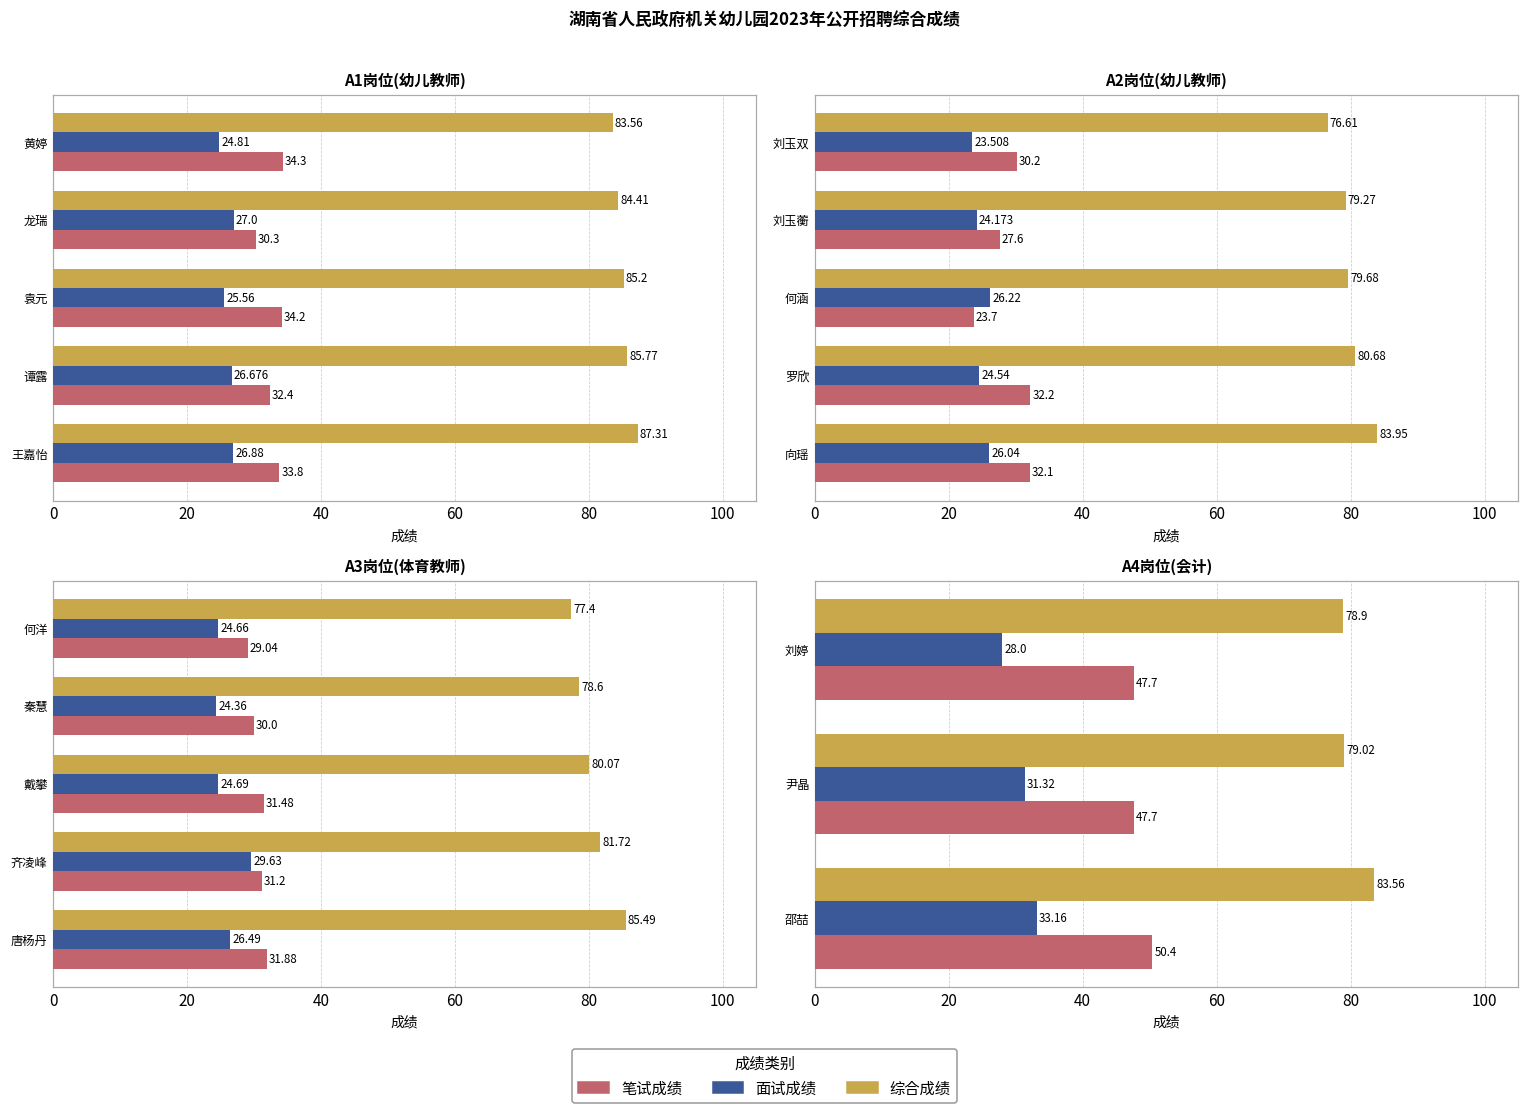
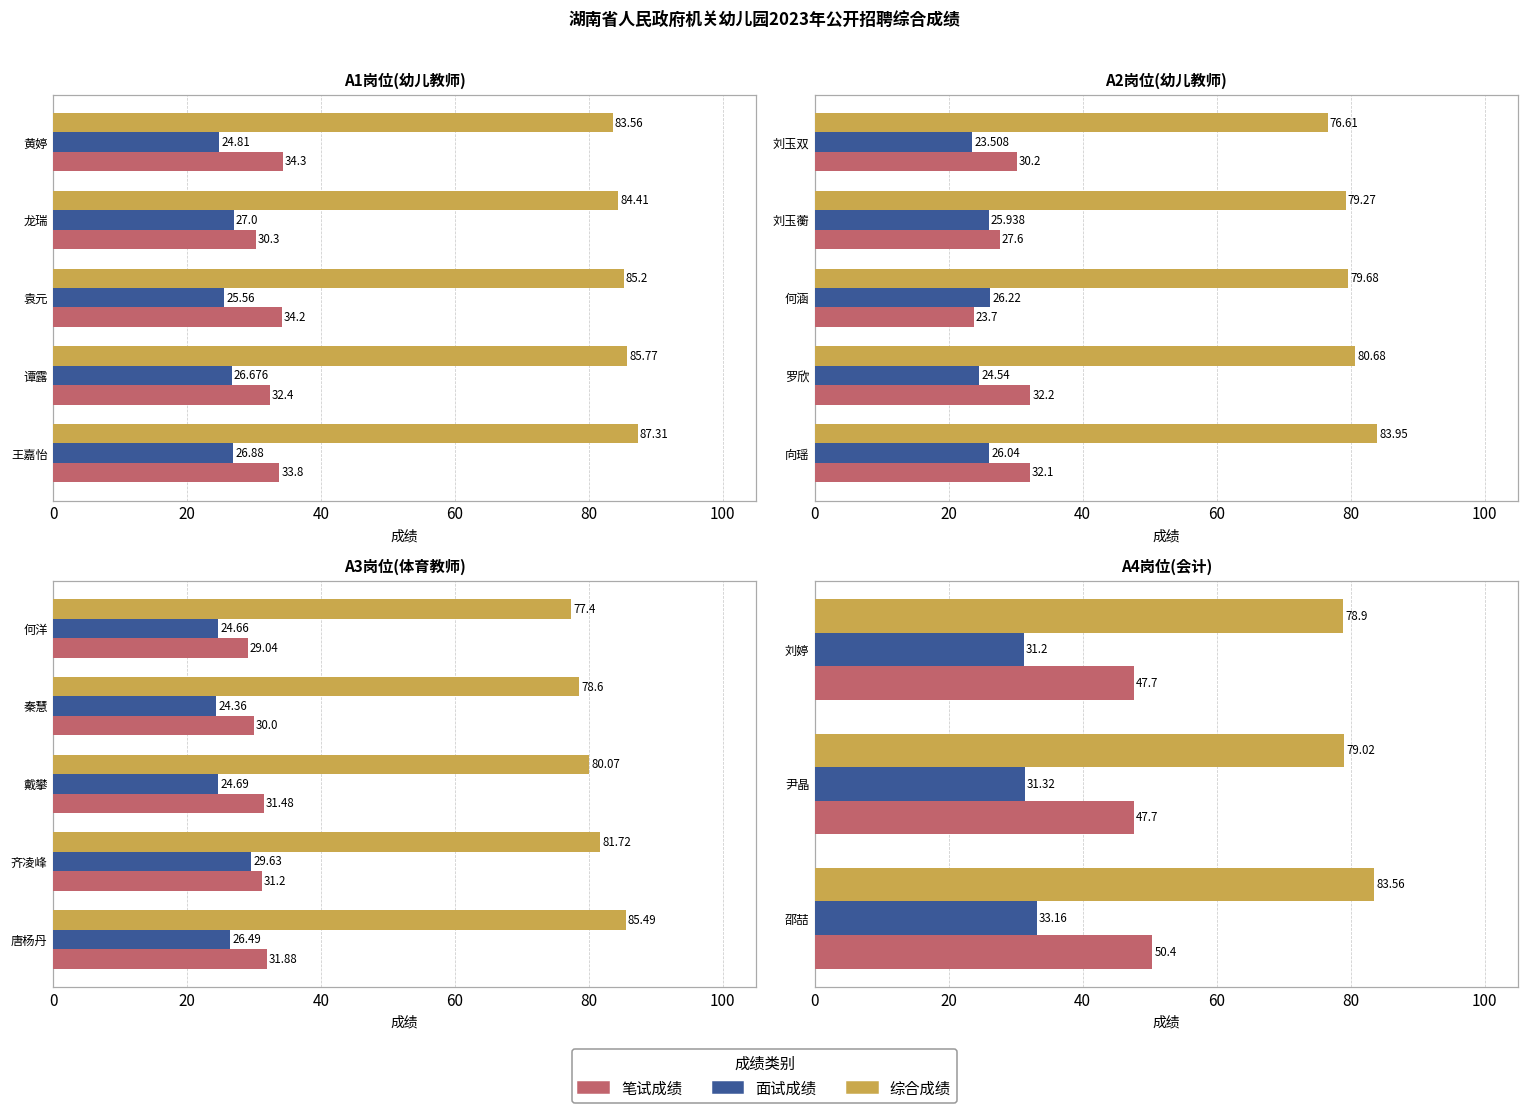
  {
    "A1岗位(幼儿教师)": {
      "综合成绩": {
        "黄婷": 83.56,
        "龙瑞": 84.41,
        "袁元": 85.2,
        "谭露": 85.77,
        "王嘉怡": 87.31
      },
      "面试成绩": {
        "黄婷": 24.81,
        "龙瑞": 27.0,
        "袁元": 25.56,
        "谭露": 26.676,
        "王嘉怡": 26.88
      },
      "笔试成绩": {
        "黄婷": 34.3,
        "龙瑞": 30.3,
        "袁元": 34.2,
        "谭露": 32.4,
        "王嘉怡": 33.8
      }
    },
    "A2岗位(幼儿教师)": {
      "综合成绩": {
        "刘玉双": 76.61,
        "刘玉蘅": 79.27,
        "何涵": 79.68,
        "罗欣": 80.68,
        "向瑶": 83.95
      },
      "面试成绩": {
        "刘玉双": 23.508,
-       "刘玉蘅": 24.173,
+       "刘玉蘅": 25.938,
        "何涵": 26.22,
        "罗欣": 24.54,
        "向瑶": 26.04
      },
      "笔试成绩": {
        "刘玉双": 30.2,
        "刘玉蘅": 27.6,
        "何涵": 23.7,
        "罗欣": 32.2,
        "向瑶": 32.1
      }
    },
    "A3岗位(体育教师)": {
      "综合成绩": {
        "何洋": 77.4,
        "秦慧": 78.6,
        "戴攀": 80.07,
        "齐凌峰": 81.72,
        "唐杨丹": 85.49
      },
      "面试成绩": {
        "何洋": 24.66,
        "秦慧": 24.36,
        "戴攀": 24.69,
        "齐凌峰": 29.63,
        "唐杨丹": 26.49
      },
      "笔试成绩": {
        "何洋": 29.04,
        "秦慧": 30.0,
        "戴攀": 31.48,
        "齐凌峰": 31.2,
        "唐杨丹": 31.88
      }
    },
    "A4岗位(会计)": {
      "综合成绩": {
        "刘婷": 78.9,
        "尹晶": 79.02,
        "邵喆": 83.56
      },
      "面试成绩": {
-       "刘婷": 28.0,
+       "刘婷": 31.2,
        "尹晶": 31.32,
        "邵喆": 33.16
      },
      "笔试成绩": {
        "刘婷": 47.7,
        "尹晶": 47.7,
        "邵喆": 50.4
      }
    }
  }
